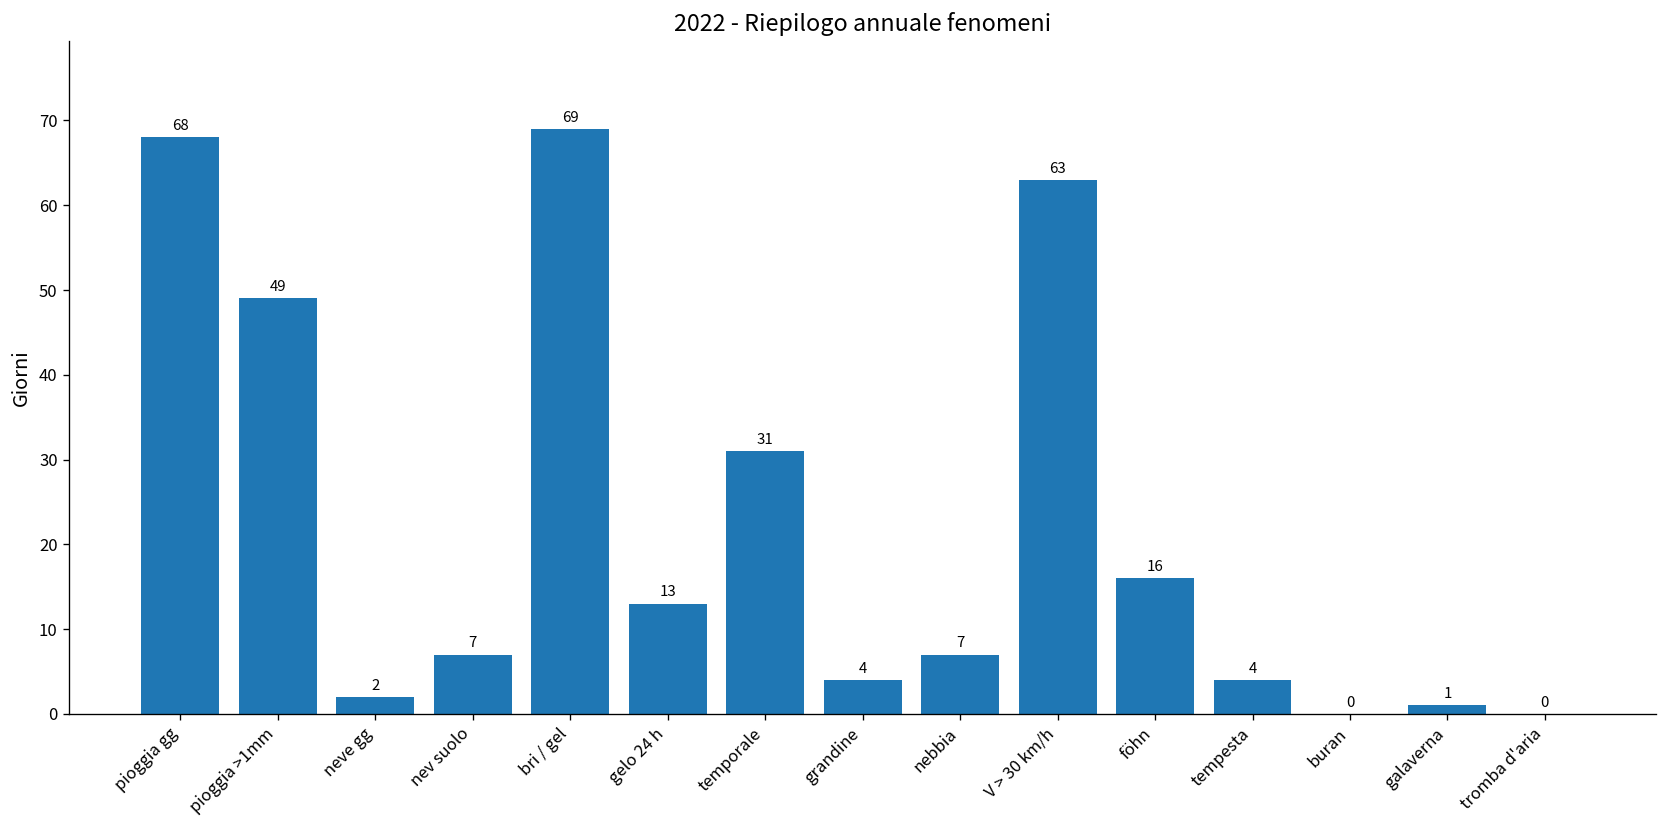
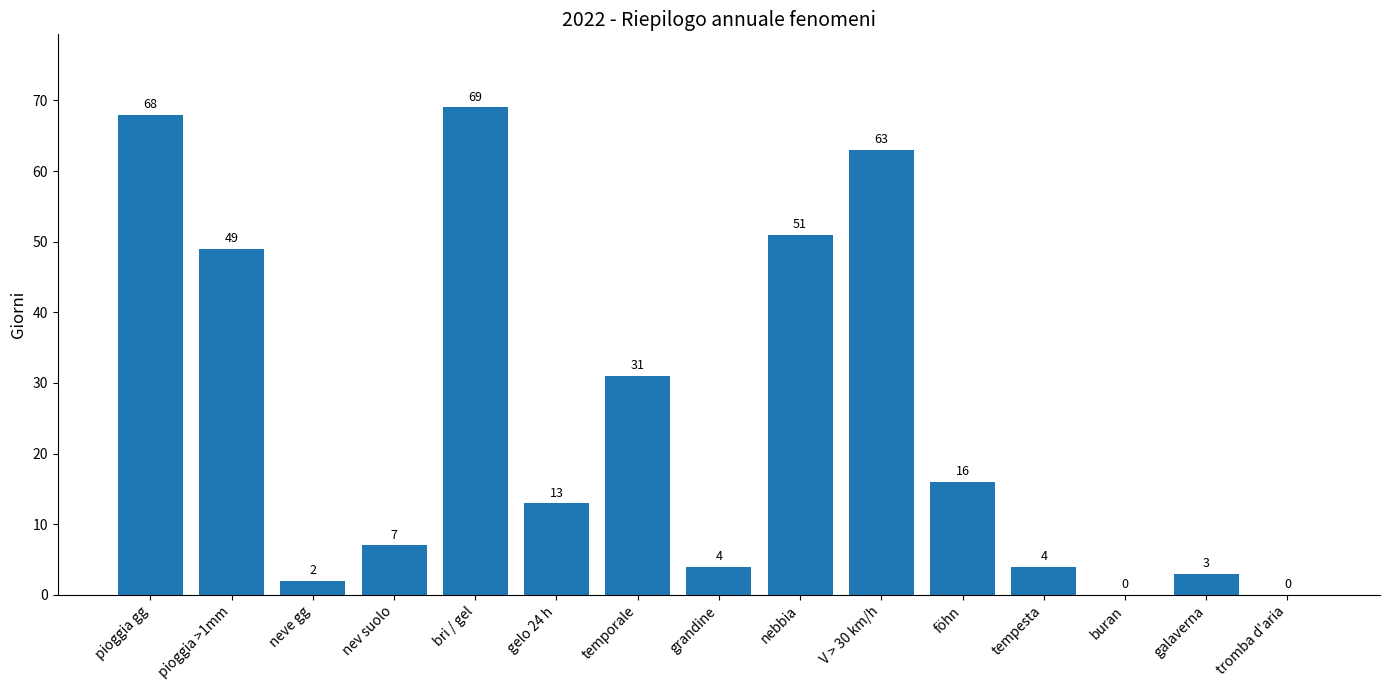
  {
    "pioggia gg": 68,
    "pioggia >1mm": 49,
    "neve gg": 2,
    "nev suolo": 7,
    "bri / gel": 69,
    "gelo 24 h": 13,
    "temporale": 31,
    "grandine": 4,
-   "nebbia": 7,
+   "nebbia": 51,
    "V > 30 km/h": 63,
    "föhn": 16,
    "tempesta": 4,
    "buran": 0,
-   "galaverna": 1,
+   "galaverna": 3,
    "tromba d'aria": 0
  }
